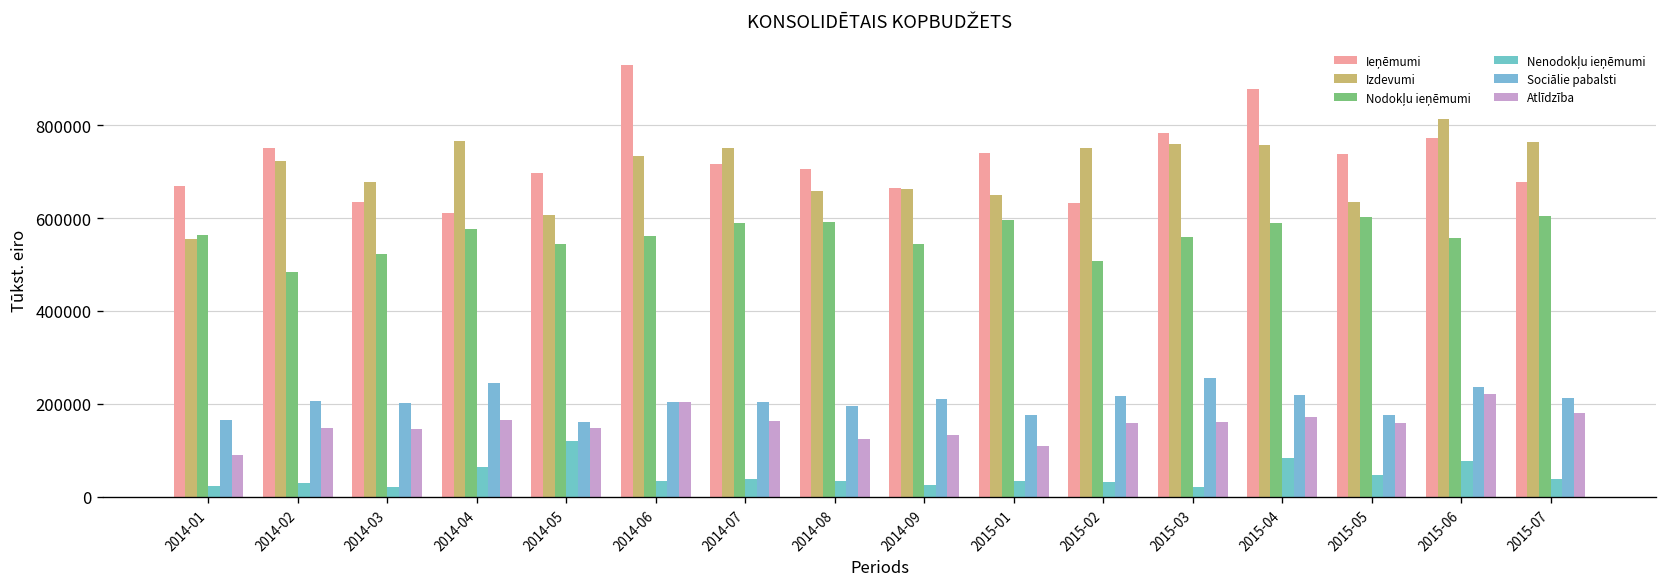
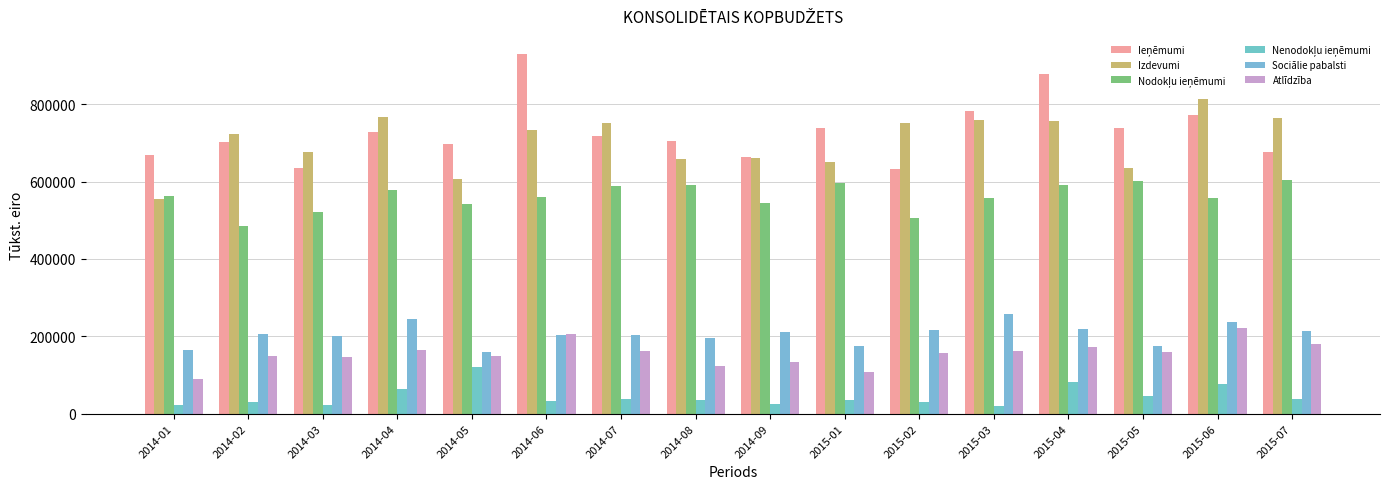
  {
    "Ieņēmumi": {
      "2014-01": 670000,
-     "2014-02": 750000,
+     "2014-02": 700000,
      "2014-03": 630000,
-     "2014-04": 610000,
+     "2014-04": 730000,
      "2014-05": 700000,
      "2014-06": 930000,
      "2014-07": 720000,
      "2014-08": 710000,
      "2014-09": 660000,
      "2015-01": 740000,
      "2015-02": 630000,
      "2015-03": 780000,
      "2015-04": 880000,
      "2015-05": 740000,
      "2015-06": 770000,
      "2015-07": 680000
    },
    "Izdevumi": {
      "2014-01": 550000,
      "2014-02": 720000,
      "2014-03": 680000,
      "2014-04": 770000,
      "2014-05": 610000,
      "2014-06": 730000,
      "2014-07": 750000,
      "2014-08": 660000,
      "2014-09": 660000,
      "2015-01": 650000,
      "2015-02": 750000,
      "2015-03": 760000,
      "2015-04": 760000,
      "2015-05": 640000,
      "2015-06": 810000,
      "2015-07": 760000
    },
    "Nodokļu ieņēmumi": {
      "2014-01": 560000,
      "2014-02": 480000,
      "2014-03": 520000,
      "2014-04": 580000,
      "2014-05": 540000,
      "2014-06": 560000,
      "2014-07": 590000,
      "2014-08": 590000,
      "2014-09": 540000,
      "2015-01": 600000,
      "2015-02": 510000,
      "2015-03": 560000,
      "2015-04": 590000,
      "2015-05": 600000,
      "2015-06": 560000,
      "2015-07": 600000
    },
    "Atlīdzība": {
      "2014-01": 90000,
      "2014-02": 150000,
      "2014-03": 150000,
      "2014-04": 170000,
      "2014-05": 150000,
      "2014-06": 200000,
      "2014-07": 160000,
      "2014-08": 120000,
      "2014-09": 130000,
      "2015-01": 110000,
      "2015-02": 160000,
      "2015-03": 160000,
      "2015-04": 170000,
      "2015-05": 160000,
      "2015-06": 220000,
      "2015-07": 180000
    }
  }
